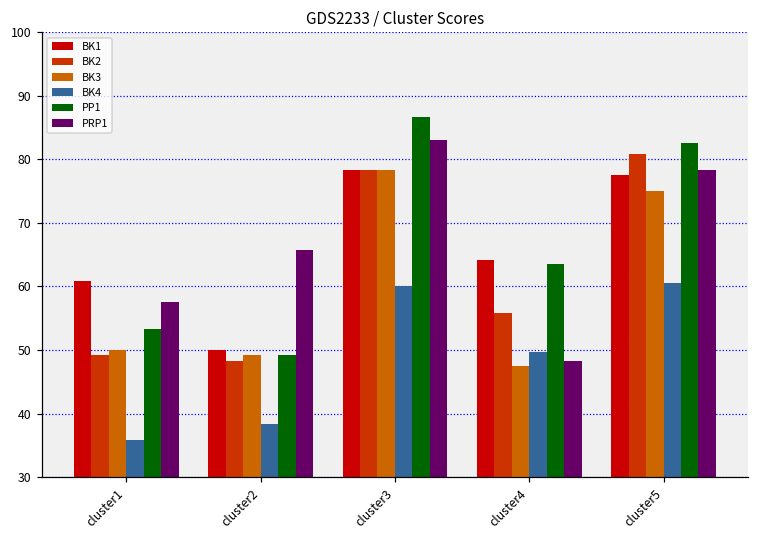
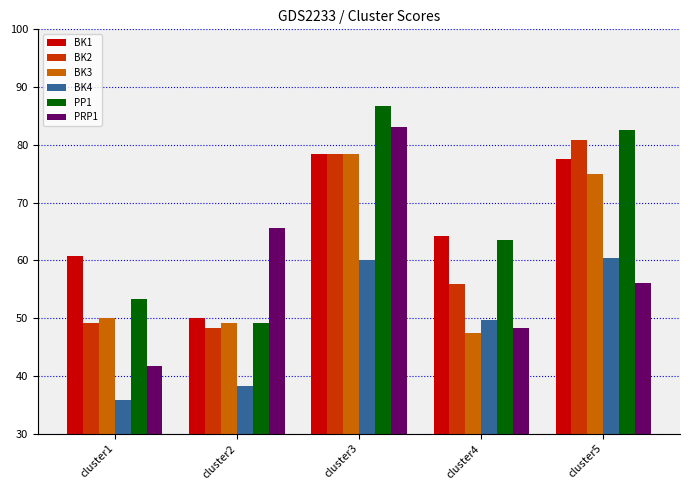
  {
    "BK4": {
      "cluster1": 36,
      "cluster2": 38,
      "cluster3": 60,
      "cluster4": 50,
      "cluster5": 61
    },
    "PP1": {
      "cluster1": 53,
      "cluster2": 49,
      "cluster3": 87,
      "cluster4": 64,
      "cluster5": 83
    },
    "PRP1": {
-     "cluster1": 58,
+     "cluster1": 42,
      "cluster2": 66,
      "cluster3": 83,
      "cluster4": 48,
-     "cluster5": 78
+     "cluster5": 56
    }
  }
